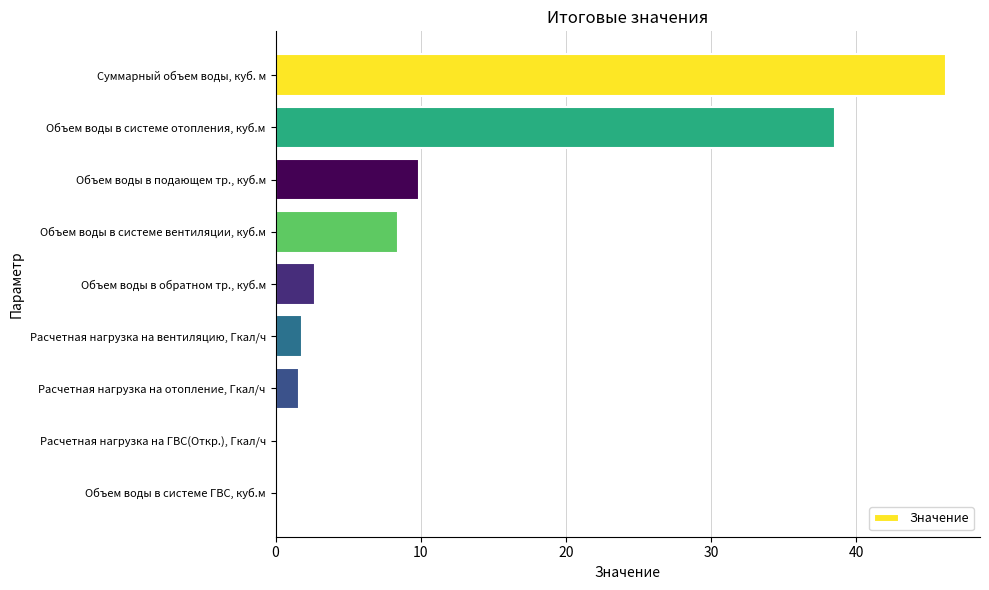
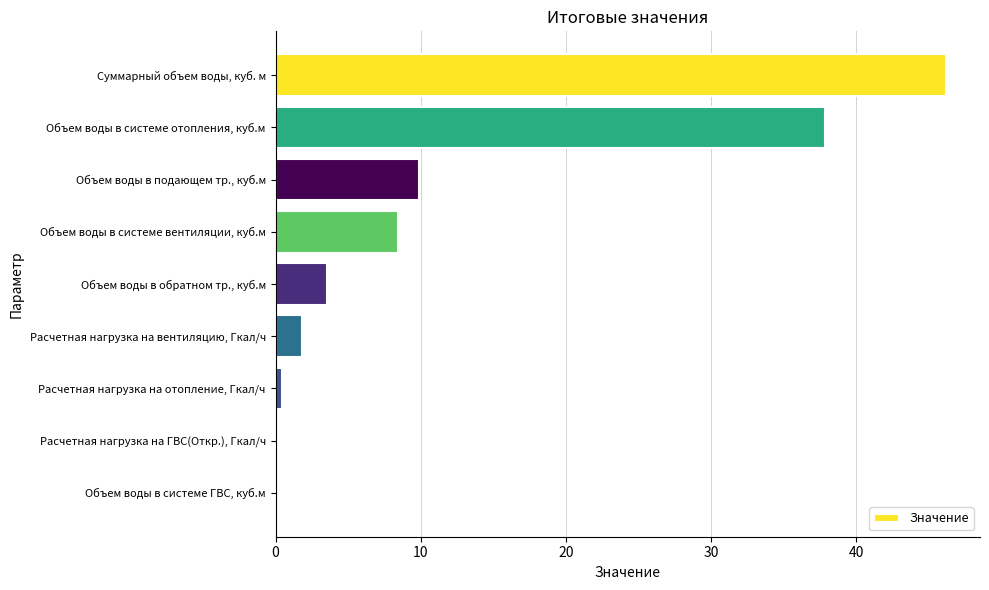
  {
    "Суммарный объем воды, куб. м": 46.2,
-   "Объем воды в системе отопления, куб.м": 38.5,
+   "Объем воды в системе отопления, куб.м": 37.8,
    "Объем воды в подающем тр., куб.м": 9.9,
    "Объем воды в системе вентиляции, куб.м": 8.4,
-   "Объем воды в обратном тр., куб.м": 2.7,
+   "Объем воды в обратном тр., куб.м": 3.5,
    "Расчетная нагрузка на вентиляцию, Гкал/ч": 1.8,
-   "Расчетная нагрузка на отопление, Гкал/ч": 1.6,
+   "Расчетная нагрузка на отопление, Гкал/ч": 0.4,
    "Расчетная нагрузка на ГВС(Откр.), Гкал/ч": 0.0,
    "Объем воды в системе ГВС, куб.м": 0.0
  }
